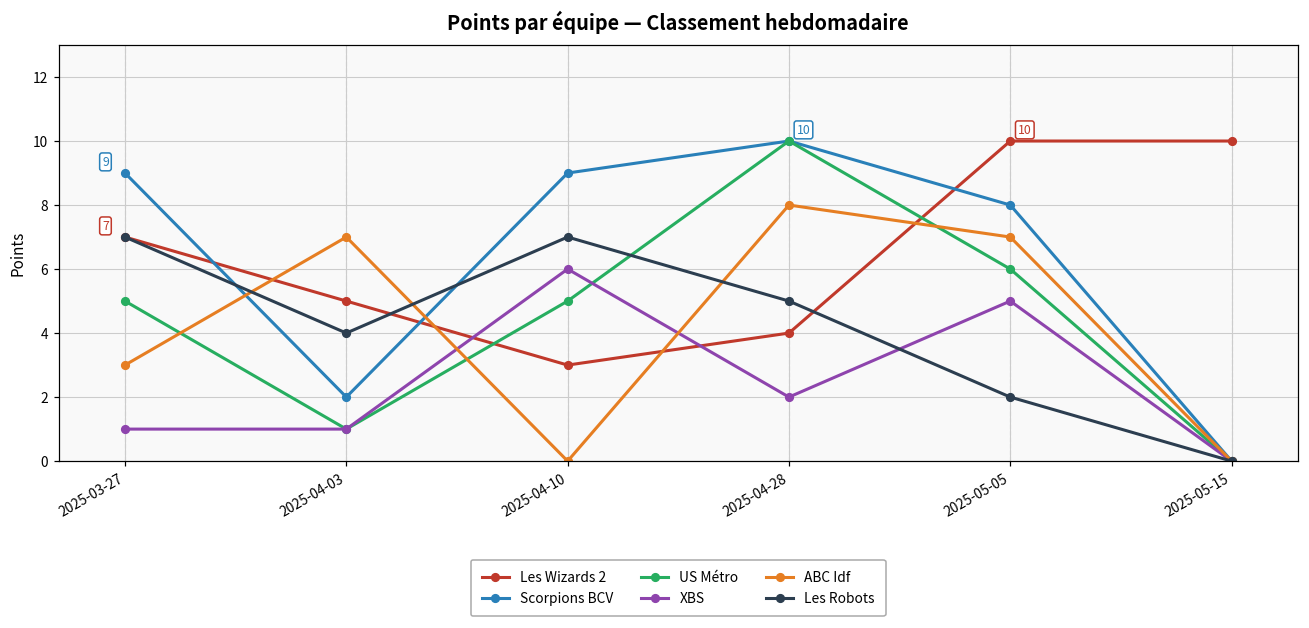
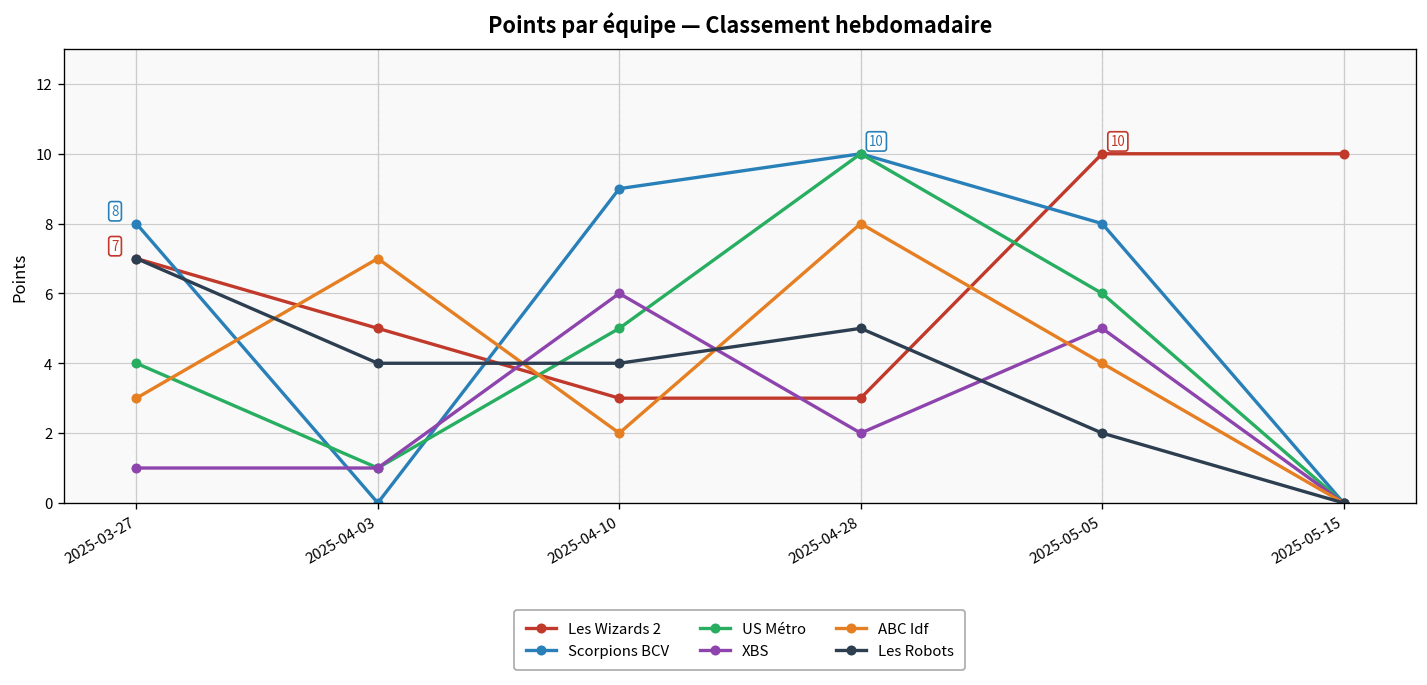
  {
    "Les Wizards 2": {
      "2025-04-03": 5,
      "2025-04-10": 3,
-     "2025-04-28": 4,
+     "2025-04-28": 3,
      "2025-05-15": 10
    },
    "Scorpions BCV": {
-     "2025-03-27": 9,
-     "2025-04-03": 2
+     "2025-03-27": 8,
+     "2025-04-03": 0
    },
    "US Métro": {
-     "2025-03-27": 5,
+     "2025-03-27": 4,
      "2025-04-10": 5,
      "2025-05-05": 6
    },
    "XBS": {
      "2025-03-27": 1,
      "2025-04-10": 6,
      "2025-04-28": 2,
      "2025-05-05": 5
    },
    "ABC Idf": {
      "2025-03-27": 3,
      "2025-04-03": 7,
-     "2025-04-10": 0,
+     "2025-04-10": 2,
      "2025-04-28": 8,
-     "2025-05-05": 7
+     "2025-05-05": 4
    },
    "Les Robots": {
      "2025-04-03": 4,
-     "2025-04-10": 7,
+     "2025-04-10": 4,
      "2025-04-28": 5,
      "2025-05-05": 2
    }
  }
